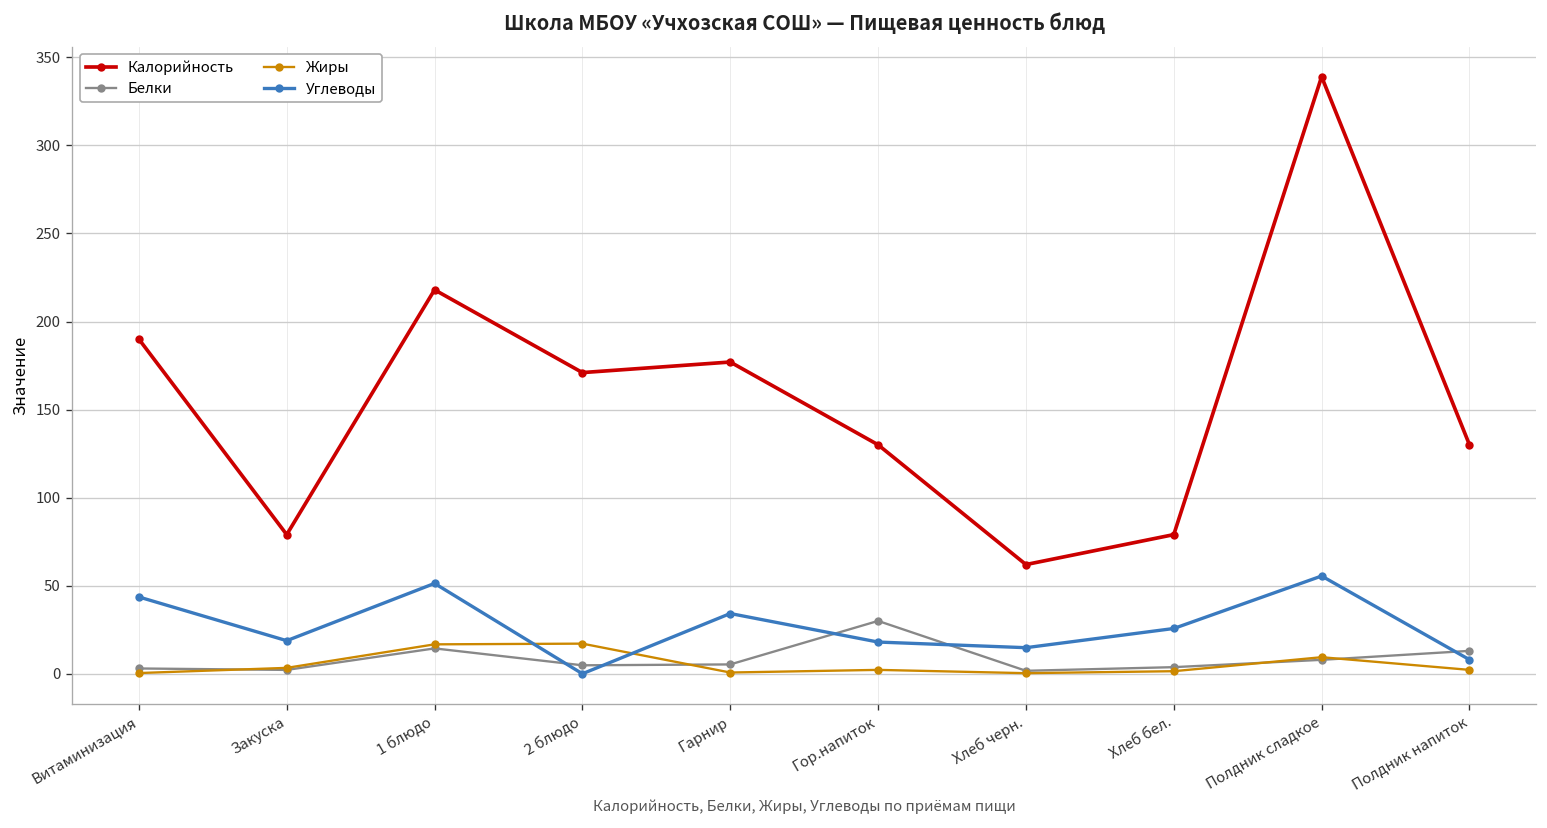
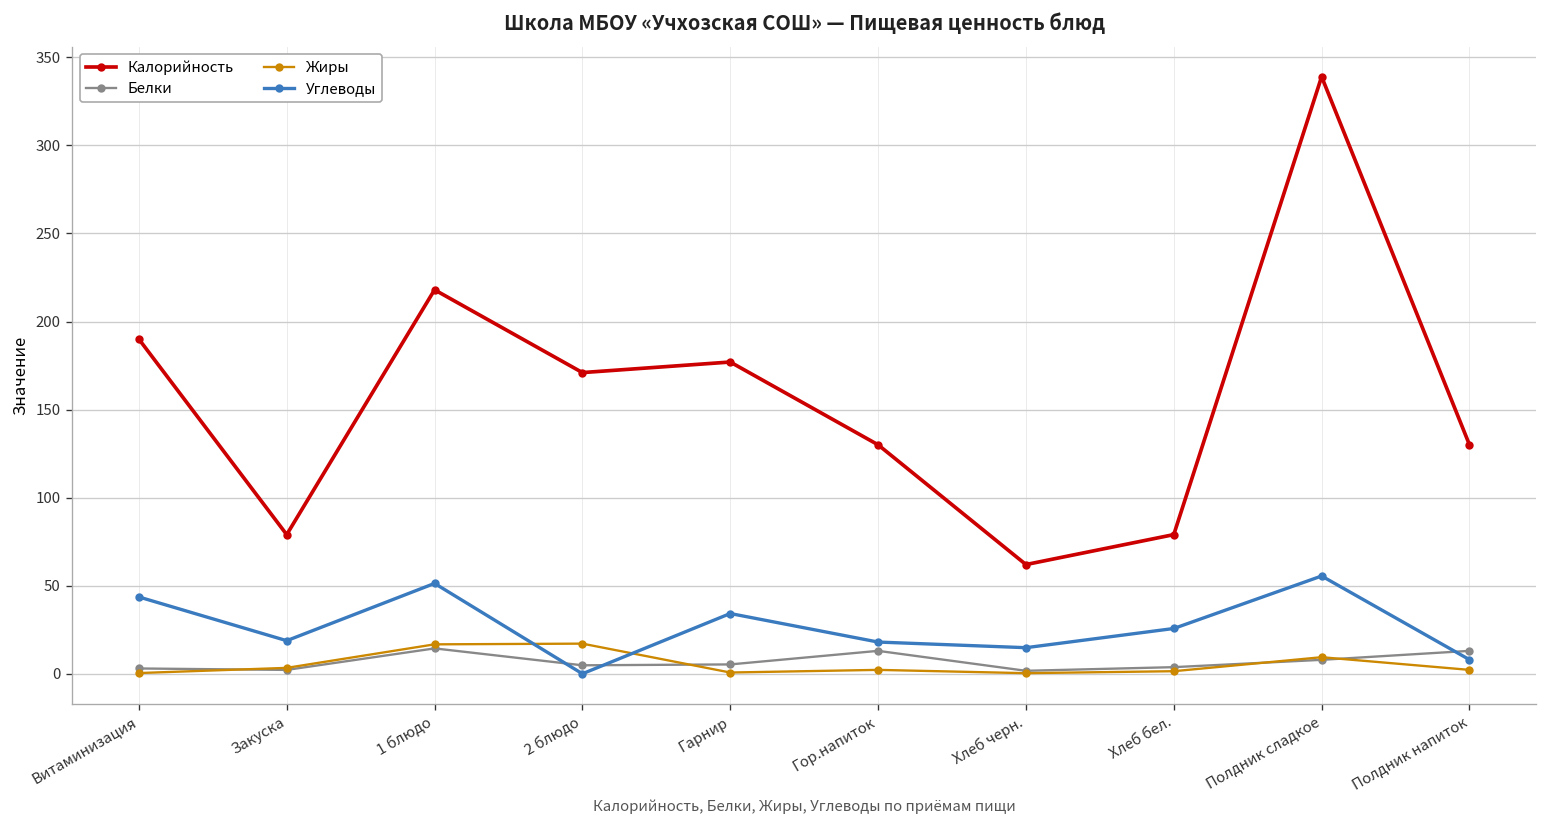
  {
    "Калорийность": {
      "Витаминизация": 190,
      "Закуска": 79,
      "1 блюдо": 218,
      "2 блюдо": 171,
      "Гарнир": 177,
      "Гор.напиток": 130,
      "Хлеб черн.": 62,
      "Хлеб бел.": 79,
      "Полдник сладкое": 339,
      "Полдник напиток": 130
    },
    "Белки": {
      "Витаминизация": 3,
      "1 блюдо": 14,
      "2 блюдо": 5,
      "Гарнир": 5,
-     "Гор.напиток": 30,
+     "Гор.напиток": 13,
      "Хлеб бел.": 4,
      "Полдник напиток": 13
    },
    "Жиры": {
      "Витаминизация": 0,
      "1 блюдо": 17,
      "2 блюдо": 17,
      "Гарнир": 1,
      "Гор.напиток": 2,
      "Хлеб бел.": 1,
      "Полдник напиток": 2
    },
    "Углеводы": {
      "Витаминизация": 44,
      "Закуска": 19,
      "1 блюдо": 51,
      "2 блюдо": 0,
      "Гарнир": 34,
      "Гор.напиток": 18,
      "Хлеб черн.": 15,
      "Хлеб бел.": 26,
      "Полдник сладкое": 56,
      "Полдник напиток": 8
    }
  }
